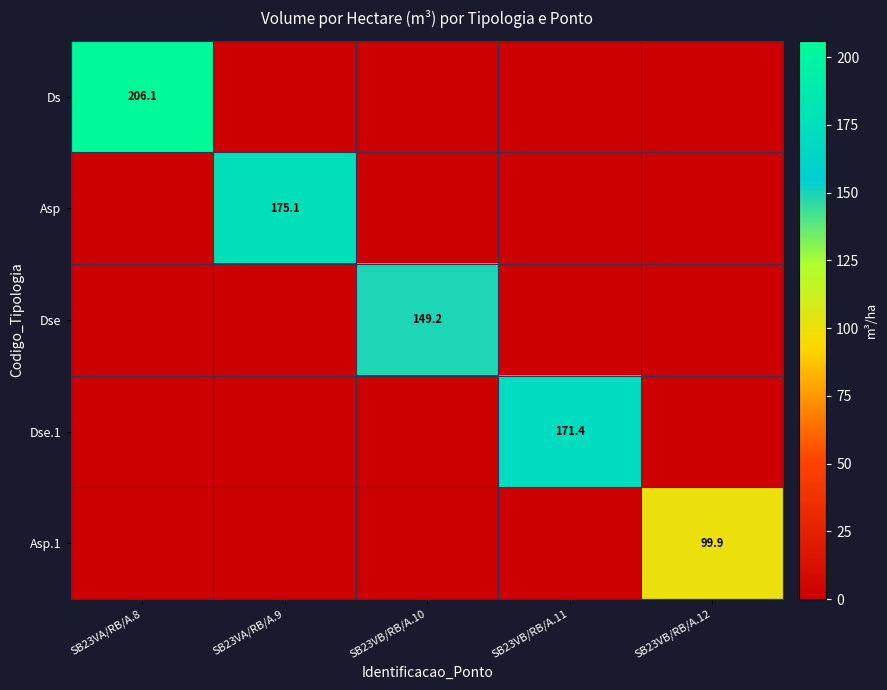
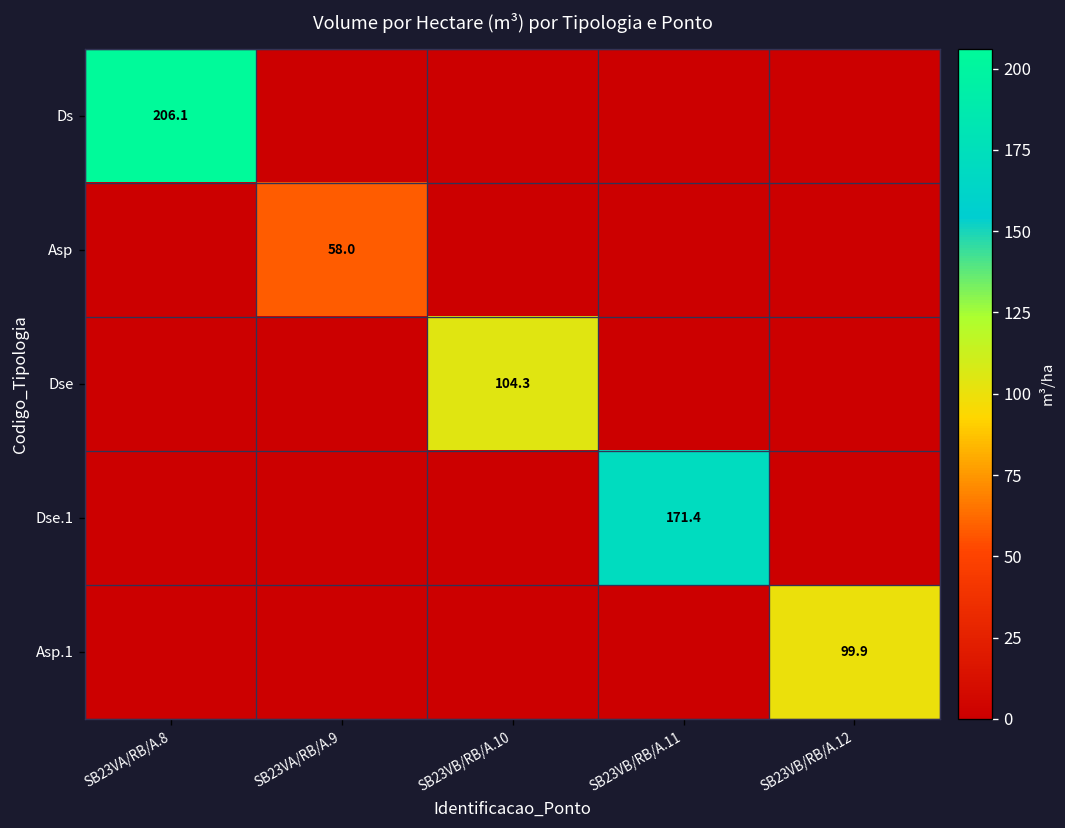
  {
    "Ds": {
      "SB23VA/RB/A.8": 206.1
    },
    "Asp": {
-     "SB23VA/RB/A.9": 175.1
+     "SB23VA/RB/A.9": 58.0
    },
    "Dse": {
-     "SB23VB/RB/A.10": 149.2
+     "SB23VB/RB/A.10": 104.3
    },
    "Dse.1": {
      "SB23VB/RB/A.11": 171.4
    },
    "Asp.1": {
      "SB23VB/RB/A.12": 99.9
    }
  }
